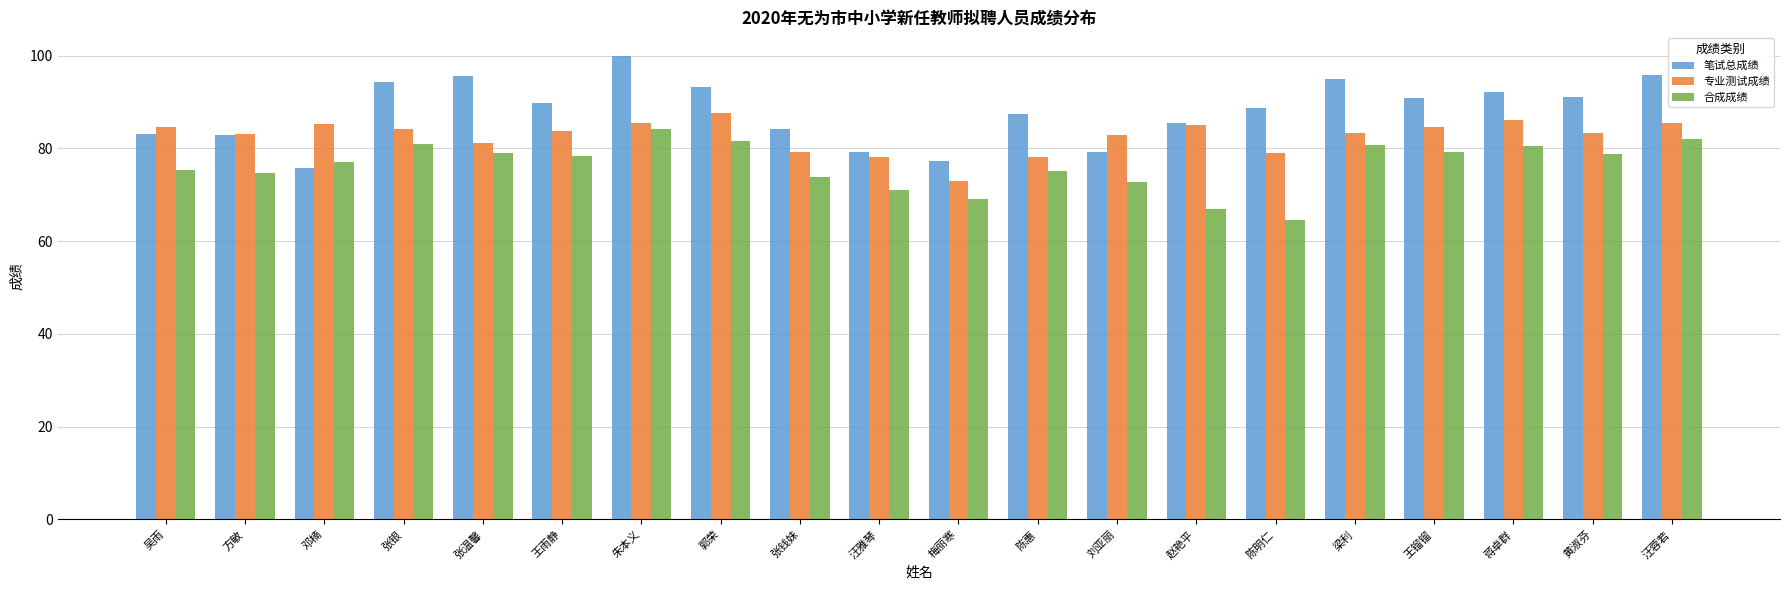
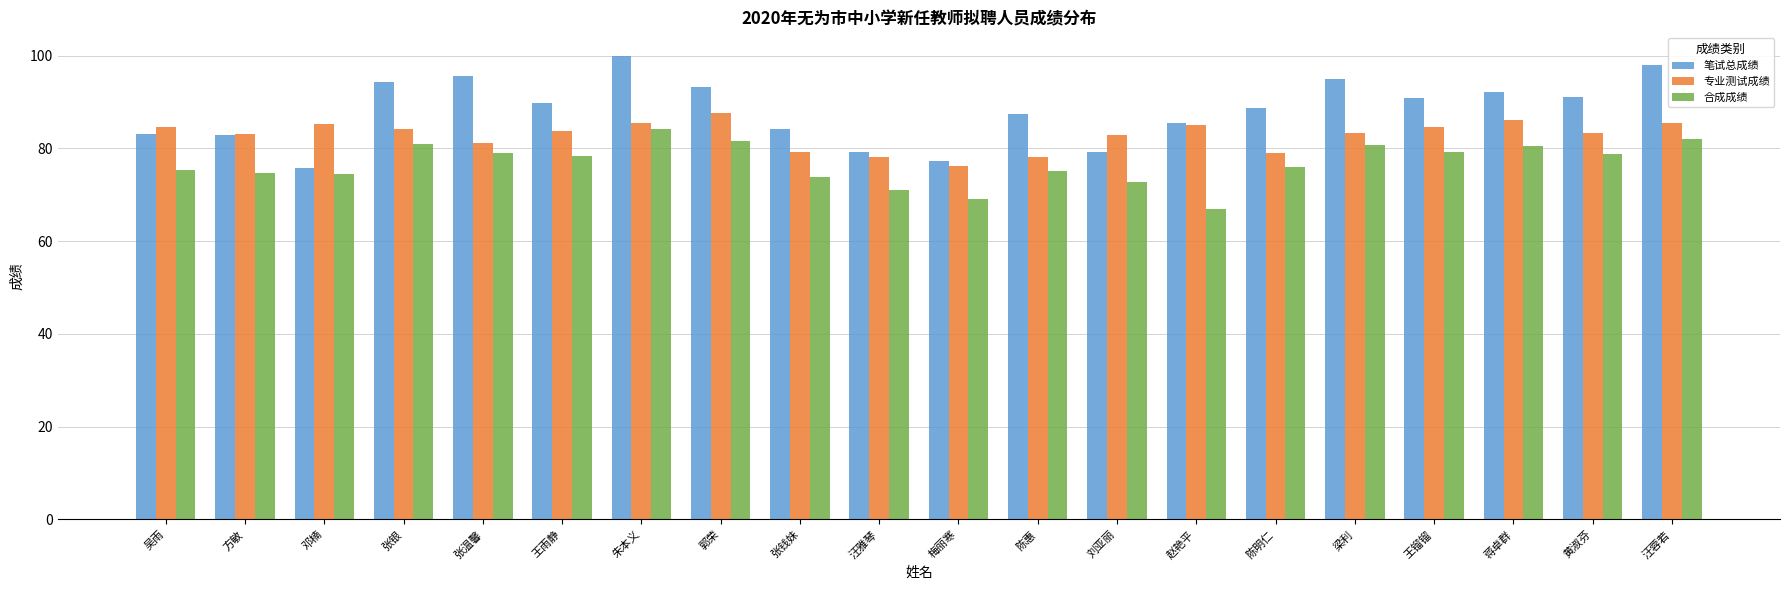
  {
    "笔试总成绩": {
      "吴雨": 83,
      "方敏": 83,
      "邓楠": 76,
      "张银": 94,
      "张温馨": 96,
      "王雨静": 90,
      "朱本义": 100,
      "郭荣": 93,
      "张钱妹": 84,
      "汪雅琴": 79,
      "梅丽寒": 77,
      "陈惠": 88,
      "刘亚丽": 79,
      "赵艳平": 85,
      "陈明仁": 89,
      "梁利": 95,
      "王镏镏": 91,
      "蒋卓群": 92,
      "黄淑芬": 91,
-     "汪蓉若": 96
+     "汪蓉若": 98
    },
    "专业测试成绩": {
      "吴雨": 85,
      "方敏": 83,
      "邓楠": 85,
      "张银": 84,
      "张温馨": 81,
      "王雨静": 84,
      "朱本义": 85,
      "郭荣": 88,
      "张钱妹": 79,
      "汪雅琴": 78,
-     "梅丽寒": 73,
+     "梅丽寒": 76,
      "陈惠": 78,
      "刘亚丽": 83,
      "赵艳平": 85,
      "陈明仁": 79,
      "梁利": 83,
      "王镏镏": 85,
      "蒋卓群": 86,
      "黄淑芬": 83,
      "汪蓉若": 85
    },
    "合成成绩": {
      "吴雨": 75,
      "方敏": 75,
-     "邓楠": 77,
+     "邓楠": 74,
      "张银": 81,
      "张温馨": 79,
      "王雨静": 78,
      "朱本义": 84,
      "郭荣": 82,
      "张钱妹": 74,
      "汪雅琴": 71,
      "梅丽寒": 69,
      "陈惠": 75,
      "刘亚丽": 73,
      "赵艳平": 67,
-     "陈明仁": 65,
+     "陈明仁": 76,
      "梁利": 81,
      "王镏镏": 79,
      "蒋卓群": 81,
      "黄淑芬": 79,
      "汪蓉若": 82
    }
  }
